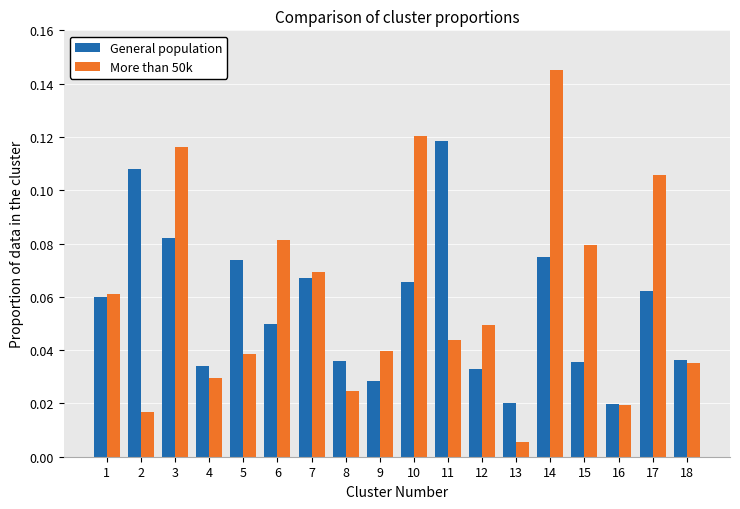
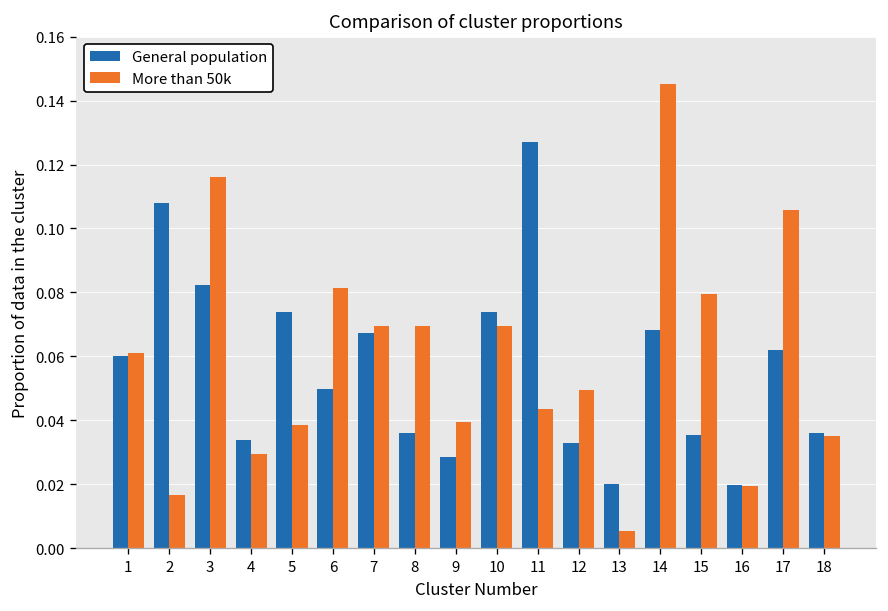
  {
    "General population": {
      "1": 0.060,
      "2": 0.108,
      "3": 0.082,
      "4": 0.034,
      "5": 0.074,
      "6": 0.050,
      "7": 0.067,
      "8": 0.036,
      "9": 0.028,
-     "10": 0.066,
-     "11": 0.119,
+     "10": 0.074,
+     "11": 0.127,
      "12": 0.033,
      "13": 0.020,
-     "14": 0.075,
+     "14": 0.068,
      "15": 0.036,
      "16": 0.020,
      "17": 0.062,
      "18": 0.036
    },
    "More than 50k": {
      "1": 0.061,
      "2": 0.017,
      "3": 0.116,
      "4": 0.030,
      "5": 0.038,
      "6": 0.082,
      "7": 0.070,
-     "8": 0.025,
+     "8": 0.070,
      "9": 0.040,
-     "10": 0.120,
+     "10": 0.070,
      "11": 0.044,
      "12": 0.050,
      "13": 0.005,
      "14": 0.145,
      "15": 0.080,
      "16": 0.020,
      "17": 0.106,
      "18": 0.035
    }
  }
